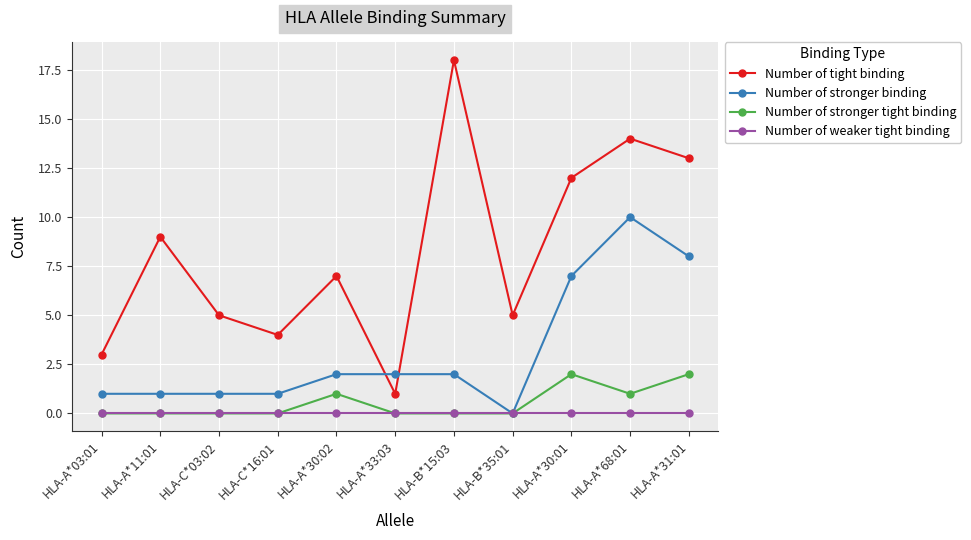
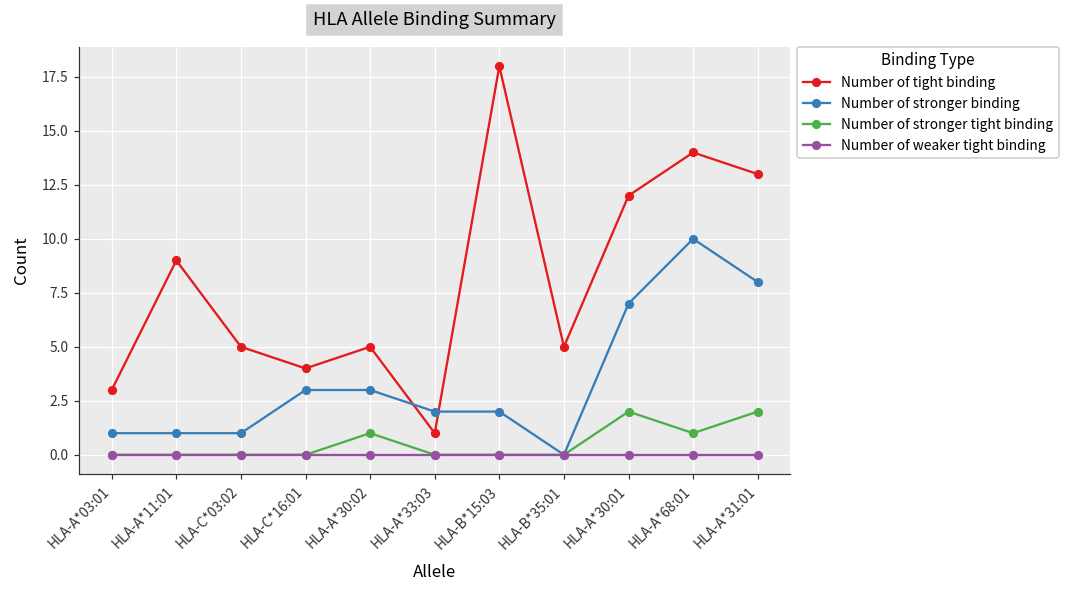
  {
    "Number of tight binding": {
      "HLA-A*03:01": 3,
      "HLA-A*11:01": 9,
      "HLA-C*03:02": 5,
      "HLA-C*16:01": 4,
-     "HLA-A*30:02": 7,
+     "HLA-A*30:02": 5,
      "HLA-A*33:03": 1,
      "HLA-B*15:03": 18,
      "HLA-B*35:01": 5,
      "HLA-A*30:01": 12,
      "HLA-A*68:01": 14,
      "HLA-A*31:01": 13
    },
    "Number of stronger binding": {
      "HLA-A*03:01": 1,
      "HLA-A*11:01": 1,
      "HLA-C*03:02": 1,
-     "HLA-C*16:01": 1,
-     "HLA-A*30:02": 2,
+     "HLA-C*16:01": 3,
+     "HLA-A*30:02": 3,
      "HLA-A*33:03": 2,
      "HLA-B*15:03": 2,
      "HLA-A*30:01": 7,
      "HLA-A*68:01": 10,
      "HLA-A*31:01": 8
    },
    "Number of stronger tight binding": {
      "HLA-A*30:02": 1,
      "HLA-A*30:01": 2,
      "HLA-A*68:01": 1,
      "HLA-A*31:01": 2
    },
    "Number of weaker tight binding": {
      "HLA-A*30:02": 0,
      "HLA-A*30:01": 0,
      "HLA-A*68:01": 0,
      "HLA-A*31:01": 0
    }
  }
